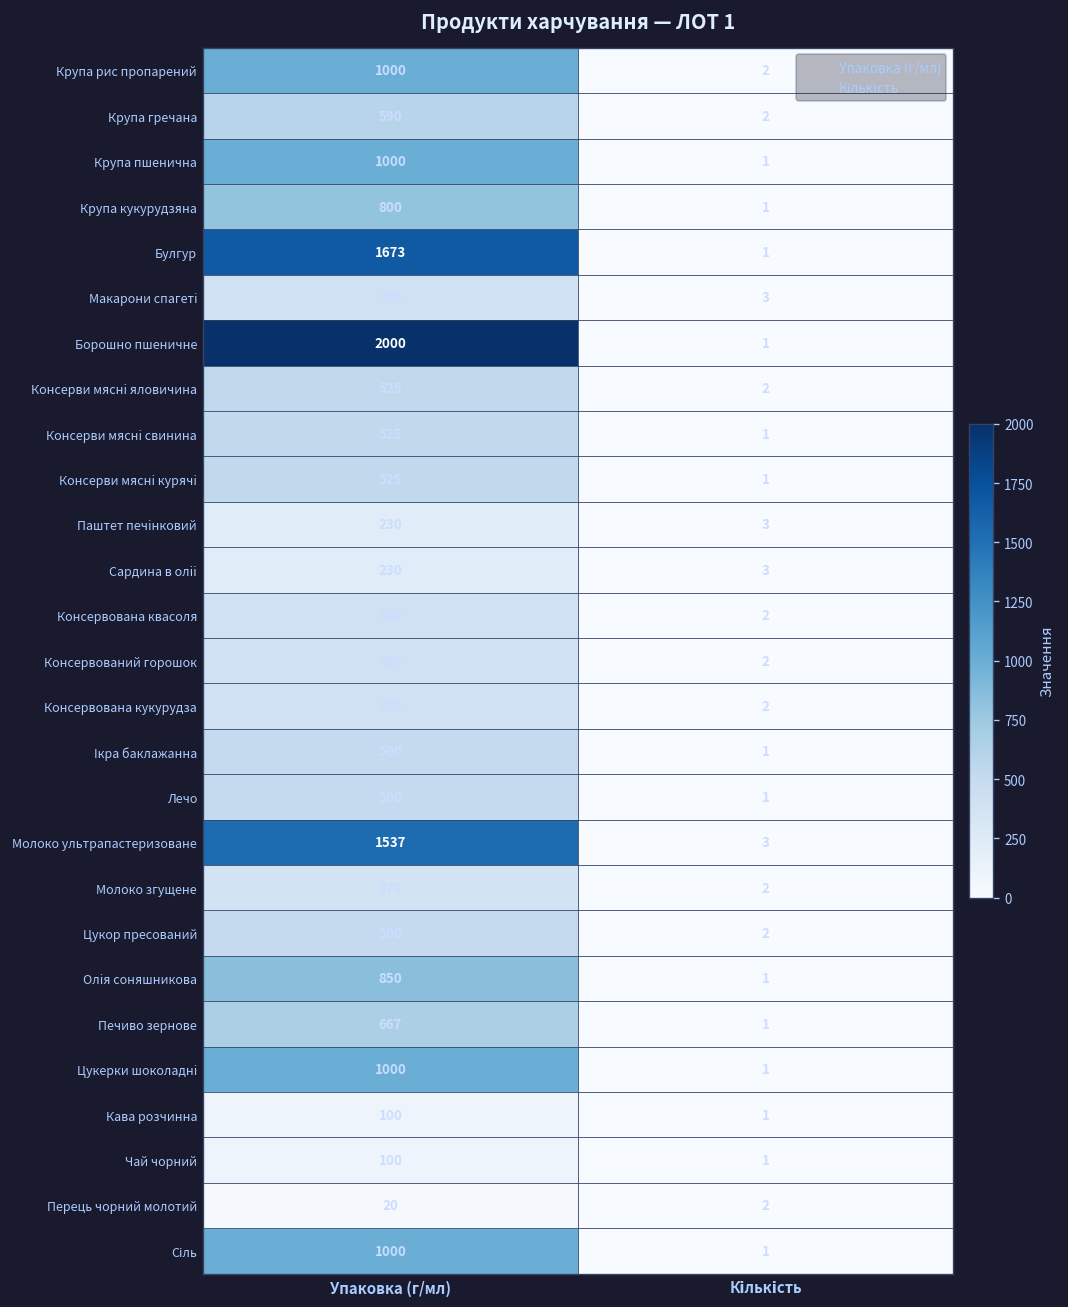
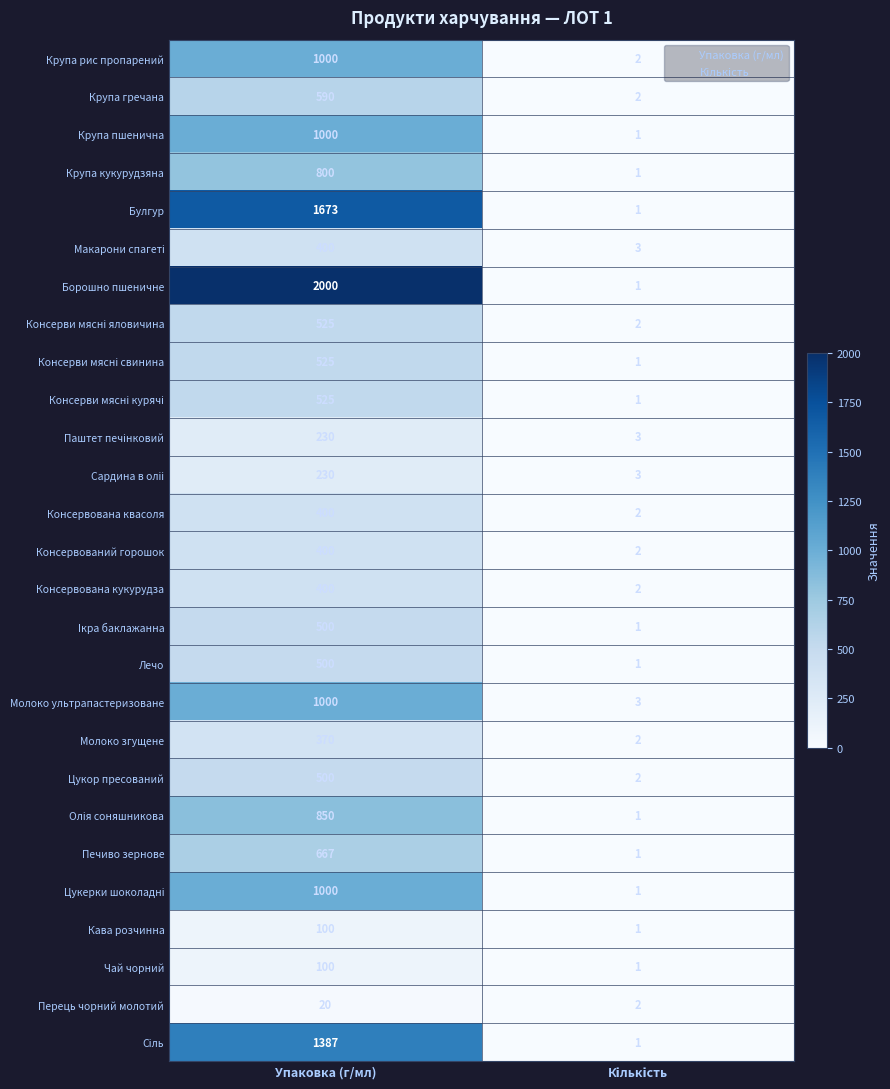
  {
    "Крупа рис пропарений": {
      "Упаковка (г/мл)": 1000
    },
    "Крупа пшенична": {
      "Упаковка (г/мл)": 1000
    },
    "Крупа кукурудзяна": {
      "Упаковка (г/мл)": 800
    },
    "Булгур": {
      "Упаковка (г/мл)": 1673
    },
    "Борошно пшеничне": {
      "Упаковка (г/мл)": 2000
    },
    "Молоко ультрапастеризоване": {
-     "Упаковка (г/мл)": 1537
+     "Упаковка (г/мл)": 1000
    },
    "Олiя соняшникова": {
      "Упаковка (г/мл)": 850
    },
    "Цукерки шоколаднi": {
      "Упаковка (г/мл)": 1000
    },
    "Сіль": {
-     "Упаковка (г/мл)": 1000
+     "Упаковка (г/мл)": 1387
    }
  }
